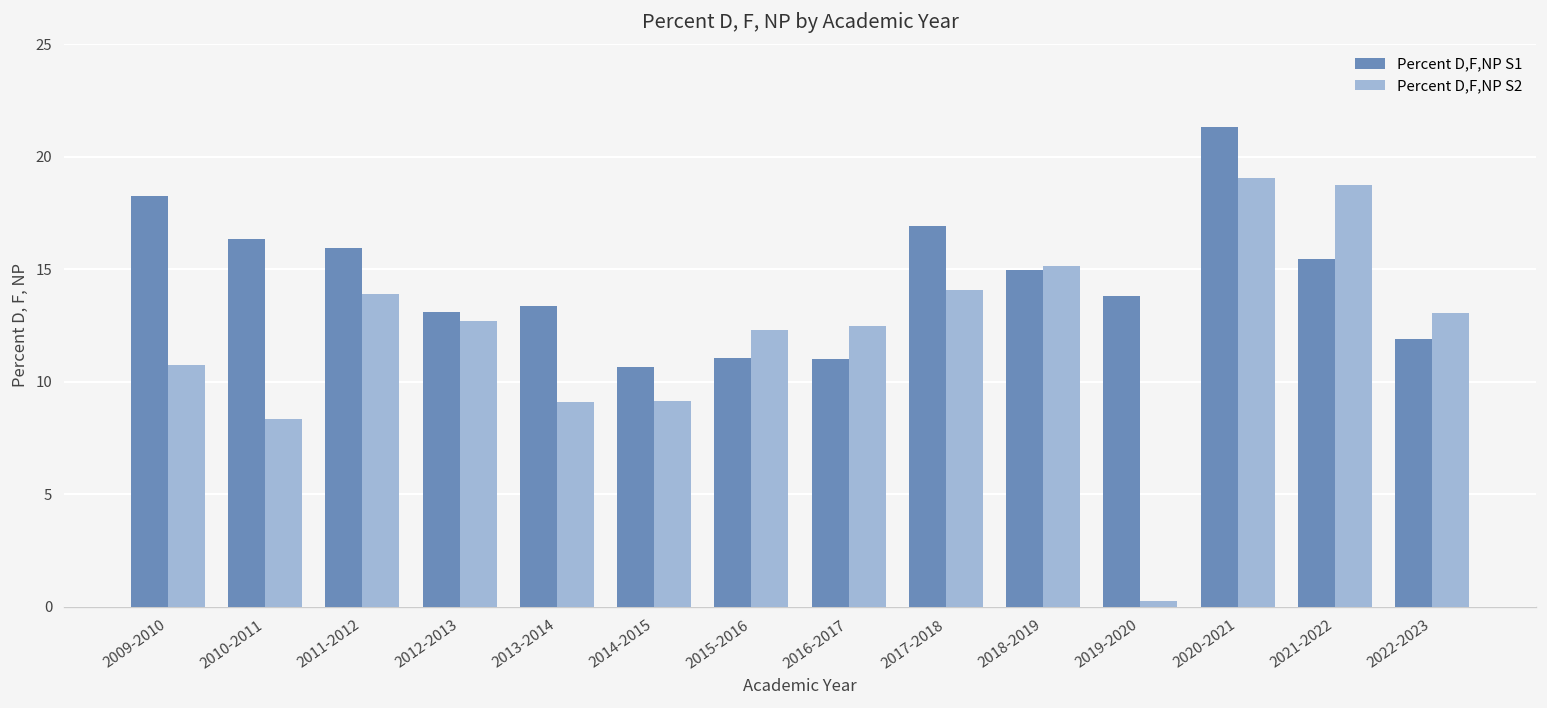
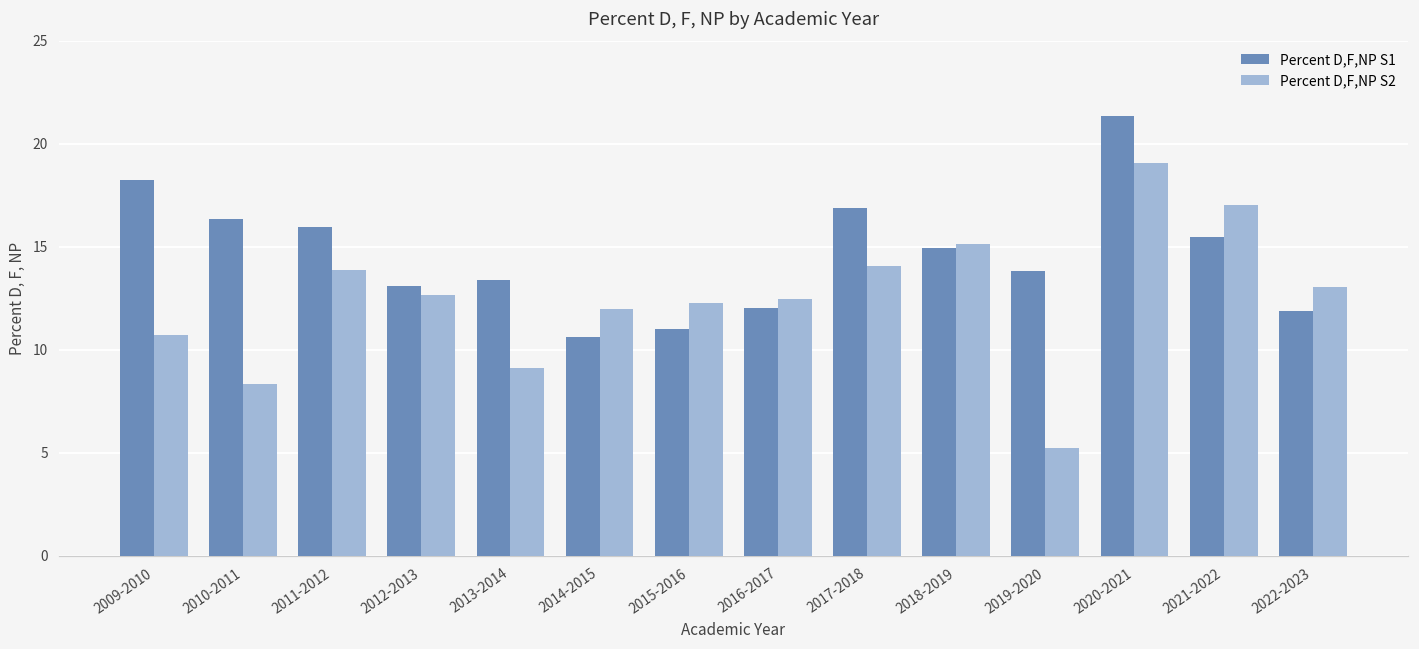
  {
    "Percent D,F,NP S1": {
      "2009-2010": 18.3,
      "2010-2011": 16.4,
      "2011-2012": 15.9,
      "2012-2013": 13.1,
      "2013-2014": 13.4,
      "2014-2015": 10.6,
      "2015-2016": 11.0,
-     "2016-2017": 11.0,
+     "2016-2017": 12.0,
      "2017-2018": 16.9,
      "2018-2019": 15.0,
      "2019-2020": 13.8,
      "2020-2021": 21.3,
      "2021-2022": 15.5,
      "2022-2023": 11.9
    },
    "Percent D,F,NP S2": {
      "2009-2010": 10.7,
      "2010-2011": 8.3,
      "2011-2012": 13.9,
      "2012-2013": 12.7,
      "2013-2014": 9.1,
-     "2014-2015": 9.1,
+     "2014-2015": 12.0,
      "2015-2016": 12.3,
      "2016-2017": 12.5,
      "2017-2018": 14.1,
      "2018-2019": 15.2,
-     "2019-2020": 0.3,
+     "2019-2020": 5.2,
      "2020-2021": 19.1,
-     "2021-2022": 18.7,
+     "2021-2022": 17.0,
      "2022-2023": 13.0
    }
  }
